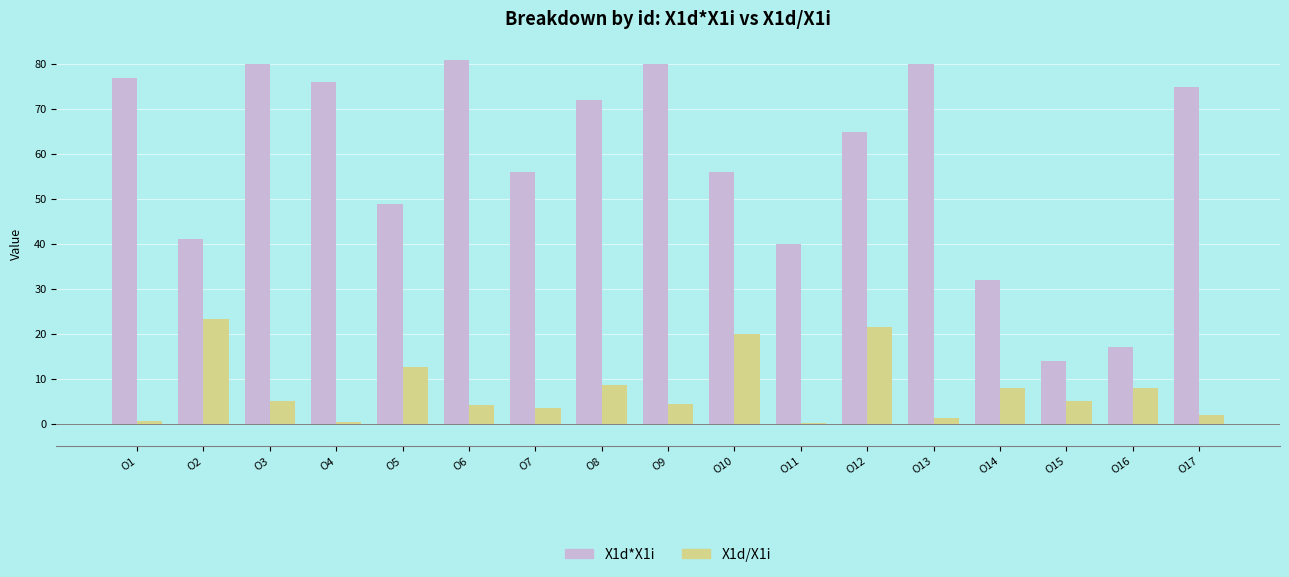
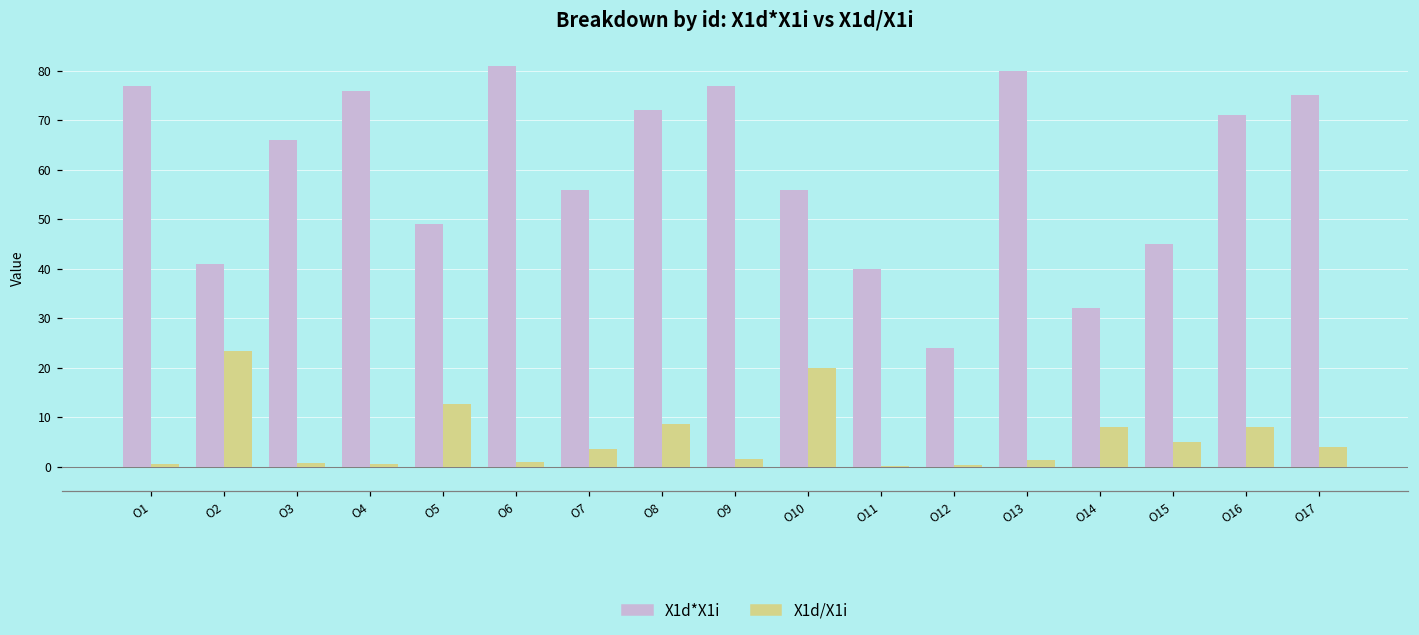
  {
    "X1d*X1i": {
      "O1": 77,
      "O2": 41,
-     "O3": 80,
+     "O3": 66,
      "O4": 76,
      "O5": 49,
      "O6": 81,
      "O7": 56,
      "O8": 72,
-     "O9": 80,
+     "O9": 77,
      "O10": 56,
      "O11": 40,
-     "O12": 65,
+     "O12": 24,
      "O13": 80,
      "O14": 32,
-     "O15": 14,
-     "O16": 17,
+     "O15": 45,
+     "O16": 71,
      "O17": 75
    },
    "X1d/X1i": {
      "O1": 1,
      "O2": 23,
-     "O3": 5,
+     "O3": 1,
      "O5": 13,
-     "O6": 4,
+     "O6": 1,
      "O7": 4,
      "O8": 9,
-     "O9": 5,
+     "O9": 2,
      "O10": 20,
-     "O12": 22,
+     "O12": 0,
      "O13": 1,
      "O14": 8,
      "O15": 5,
      "O16": 8,
-     "O17": 2
+     "O17": 4
    }
  }
